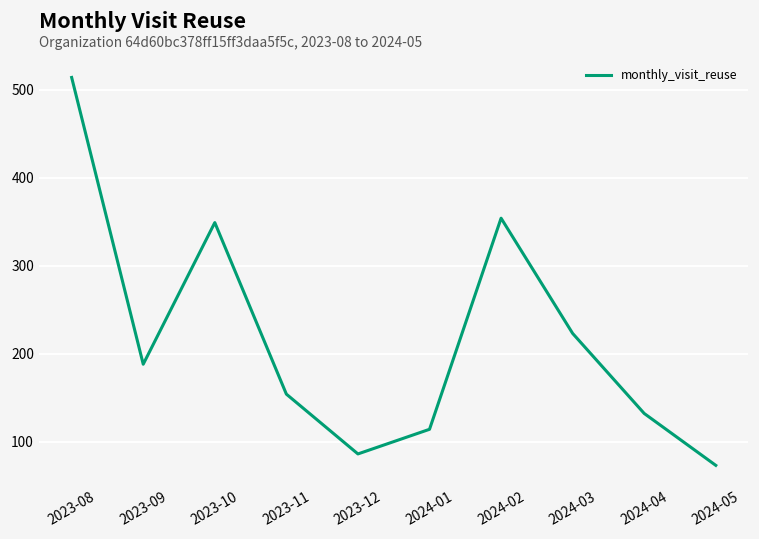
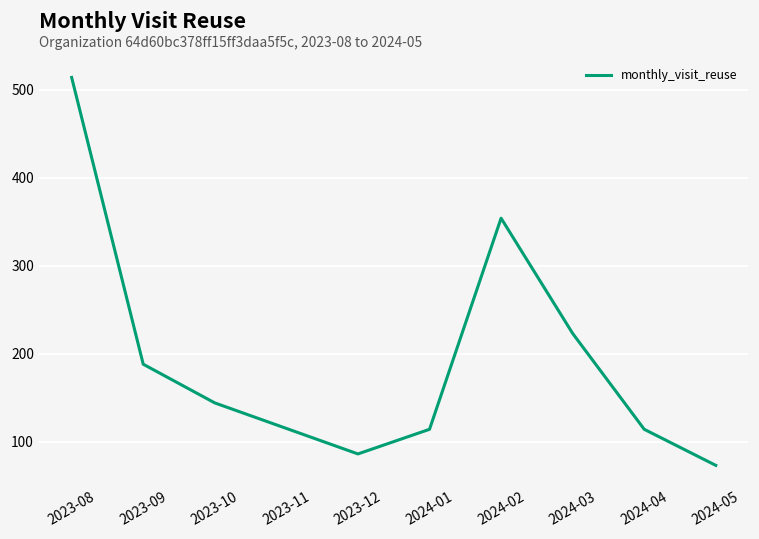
  {
    "2023-08": 510,
    "2023-09": 190,
-   "2023-10": 350,
-   "2023-11": 150,
+   "2023-10": 140,
+   "2023-11": 120,
    "2023-12": 90,
    "2024-01": 110,
    "2024-02": 350,
    "2024-03": 220,
-   "2024-04": 130,
+   "2024-04": 110,
    "2024-05": 70
  }
